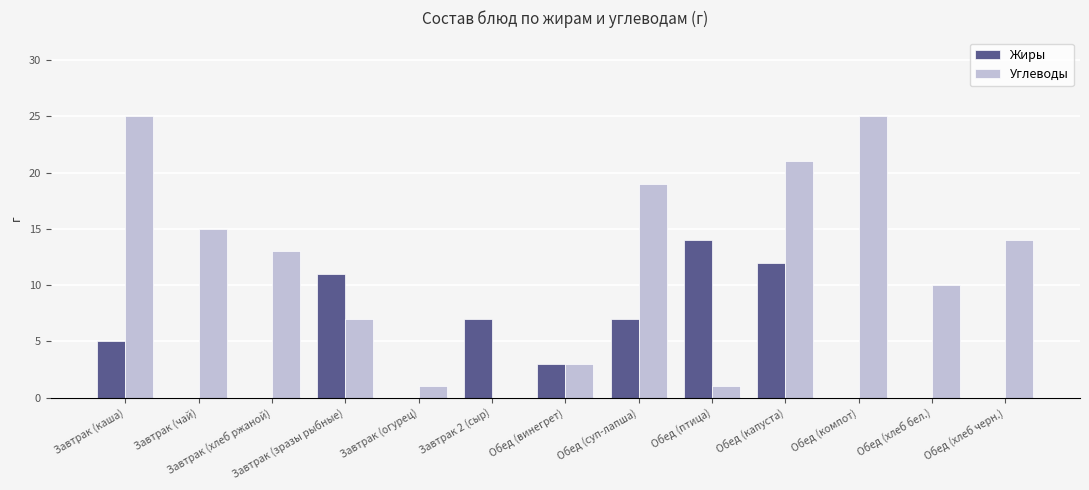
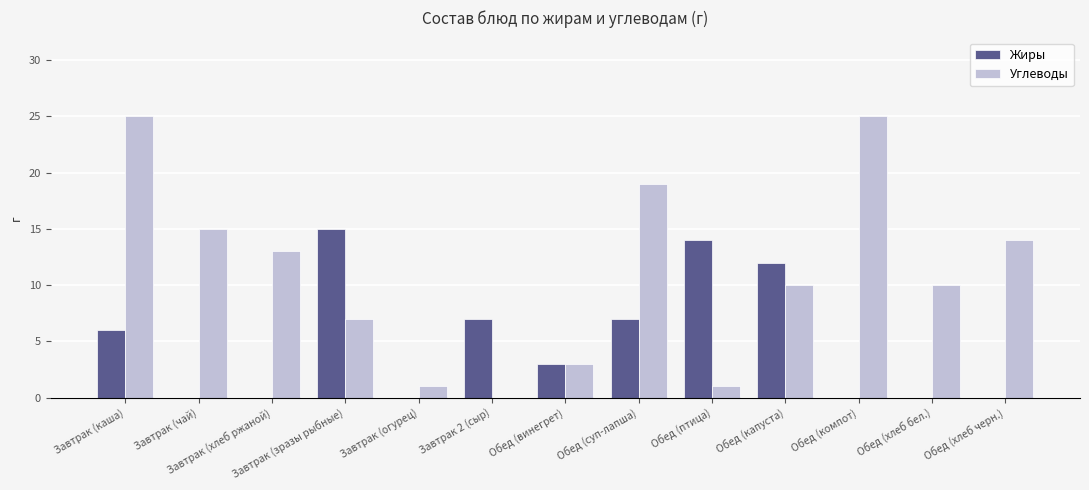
  {
    "Жиры": {
-     "Завтрак (каша)": 5,
+     "Завтрак (каша)": 6,
      "Завтрак (чай)": 0,
      "Завтрак (хлеб ржаной)": 0,
-     "Завтрак (зразы рыбные)": 11,
+     "Завтрак (зразы рыбные)": 15,
      "Завтрак (огурец)": 0,
      "Завтрак 2 (сыр)": 7,
      "Обед (винегрет)": 3,
      "Обед (суп-лапша)": 7,
      "Обед (птица)": 14,
      "Обед (капуста)": 12,
      "Обед (компот)": 0,
      "Обед (хлеб бел.)": 0,
      "Обед (хлеб черн.)": 0
    },
    "Углеводы": {
      "Завтрак (каша)": 25,
      "Завтрак (чай)": 15,
      "Завтрак (хлеб ржаной)": 13,
      "Завтрак (зразы рыбные)": 7,
      "Завтрак (огурец)": 1,
      "Завтрак 2 (сыр)": 0,
      "Обед (винегрет)": 3,
      "Обед (суп-лапша)": 19,
      "Обед (птица)": 1,
-     "Обед (капуста)": 21,
+     "Обед (капуста)": 10,
      "Обед (компот)": 25,
      "Обед (хлеб бел.)": 10,
      "Обед (хлеб черн.)": 14
    }
  }
